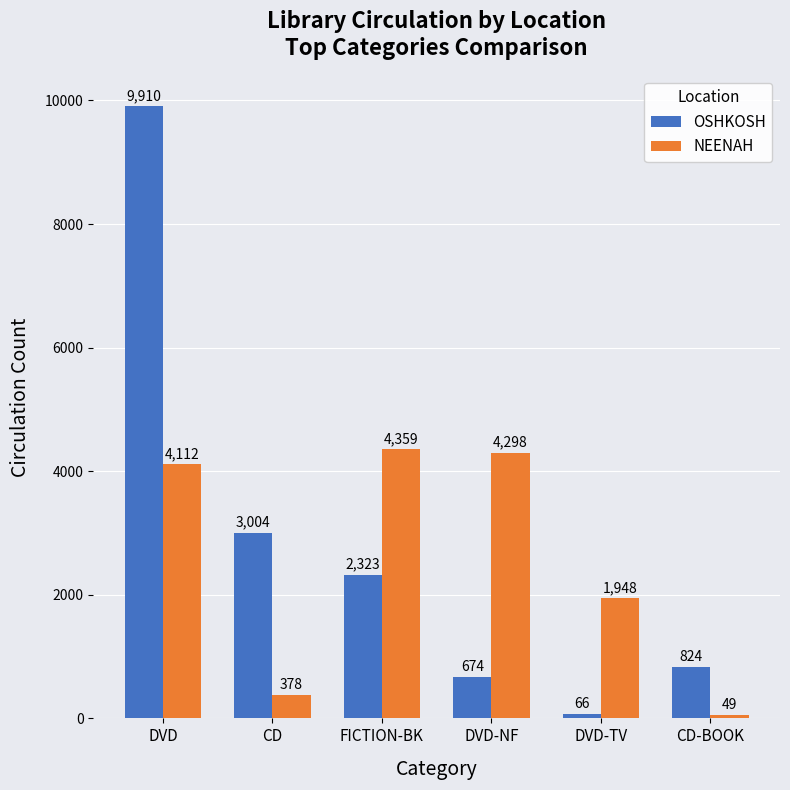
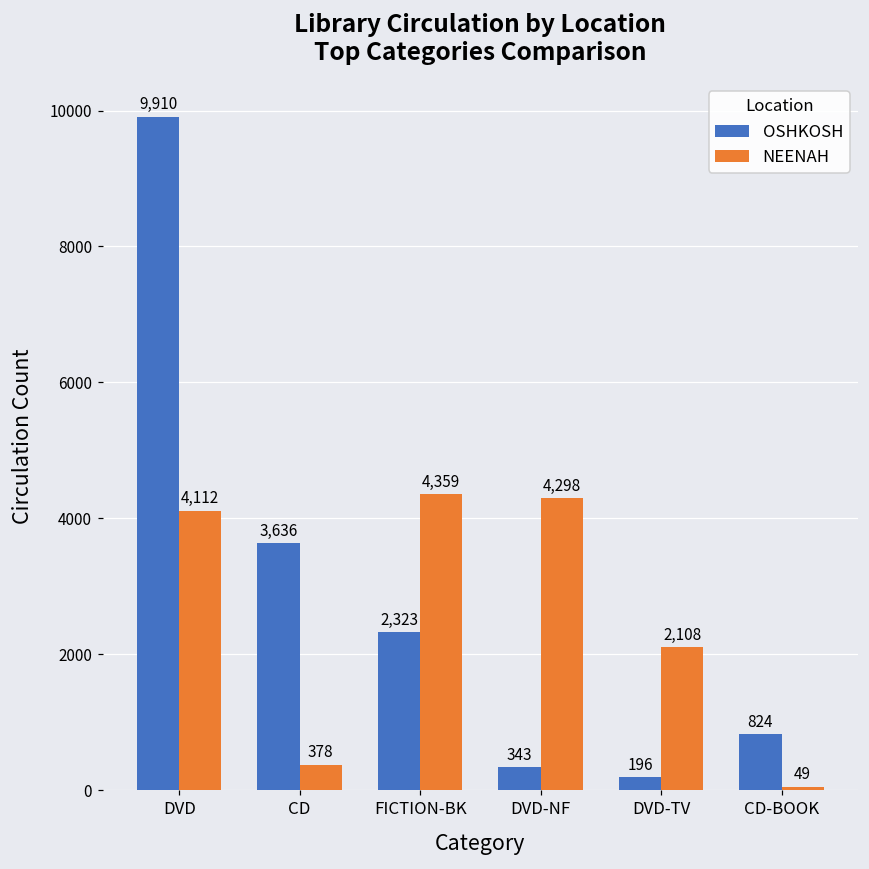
  {
    "OSHKOSH": {
      "DVD": "9,910",
-     "CD": "3,004",
+     "CD": "3,636",
      "FICTION-BK": "2,323",
-     "DVD-NF": "674",
-     "DVD-TV": "66",
+     "DVD-NF": "343",
+     "DVD-TV": "196",
      "CD-BOOK": "824"
    },
    "NEENAH": {
      "DVD": "4,112",
      "CD": "378",
      "FICTION-BK": "4,359",
      "DVD-NF": "4,298",
-     "DVD-TV": "1,948",
+     "DVD-TV": "2,108",
      "CD-BOOK": "49"
    }
  }
